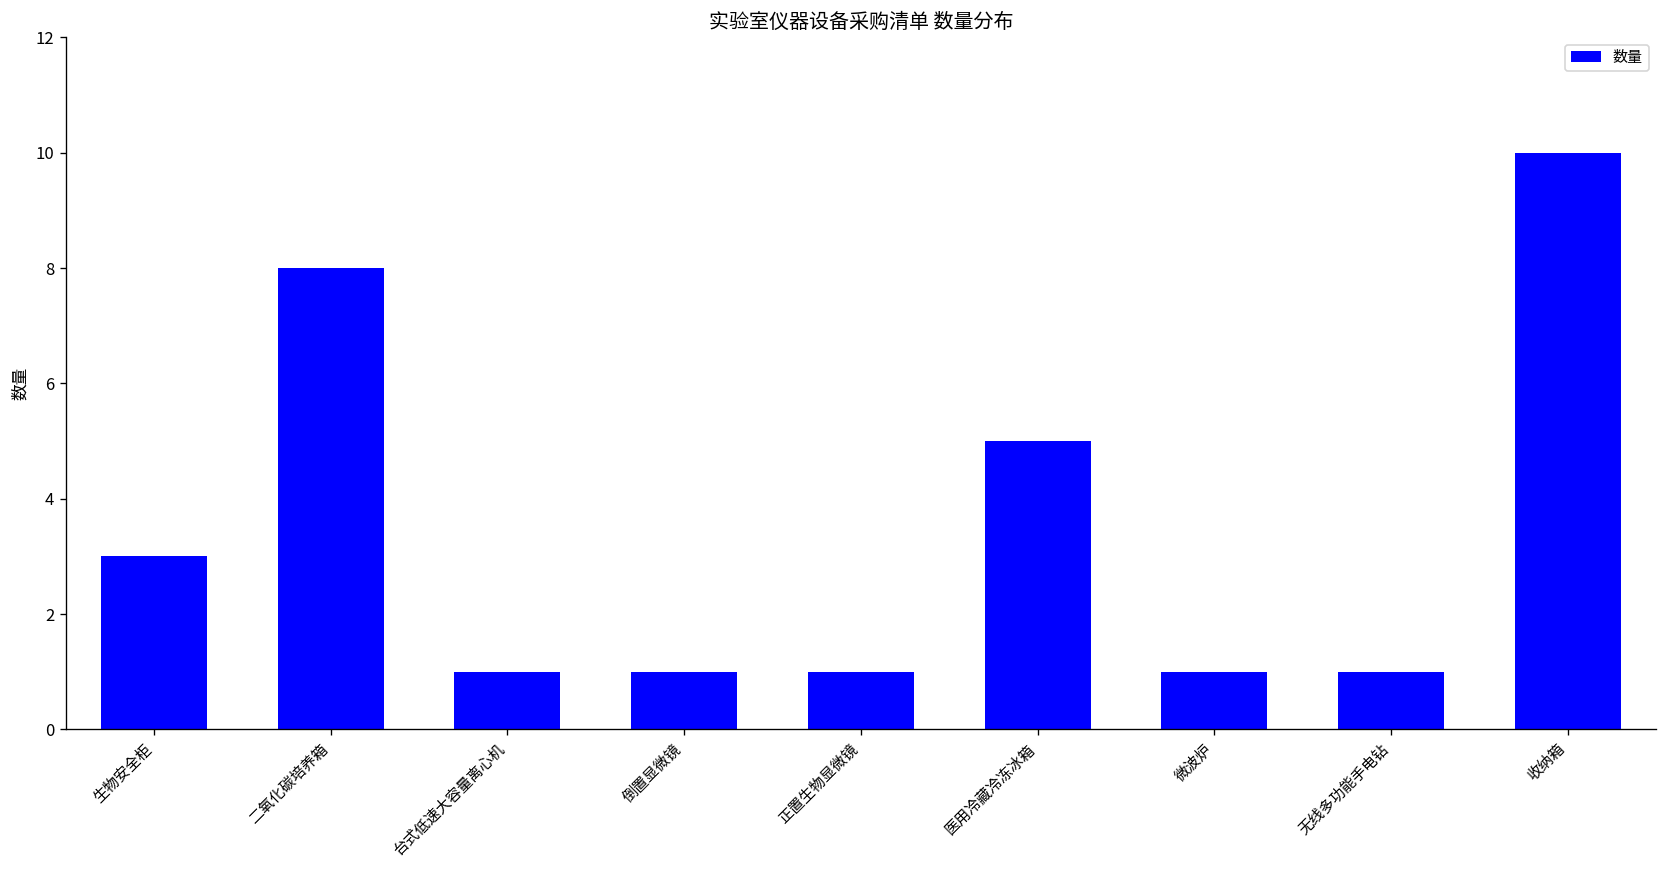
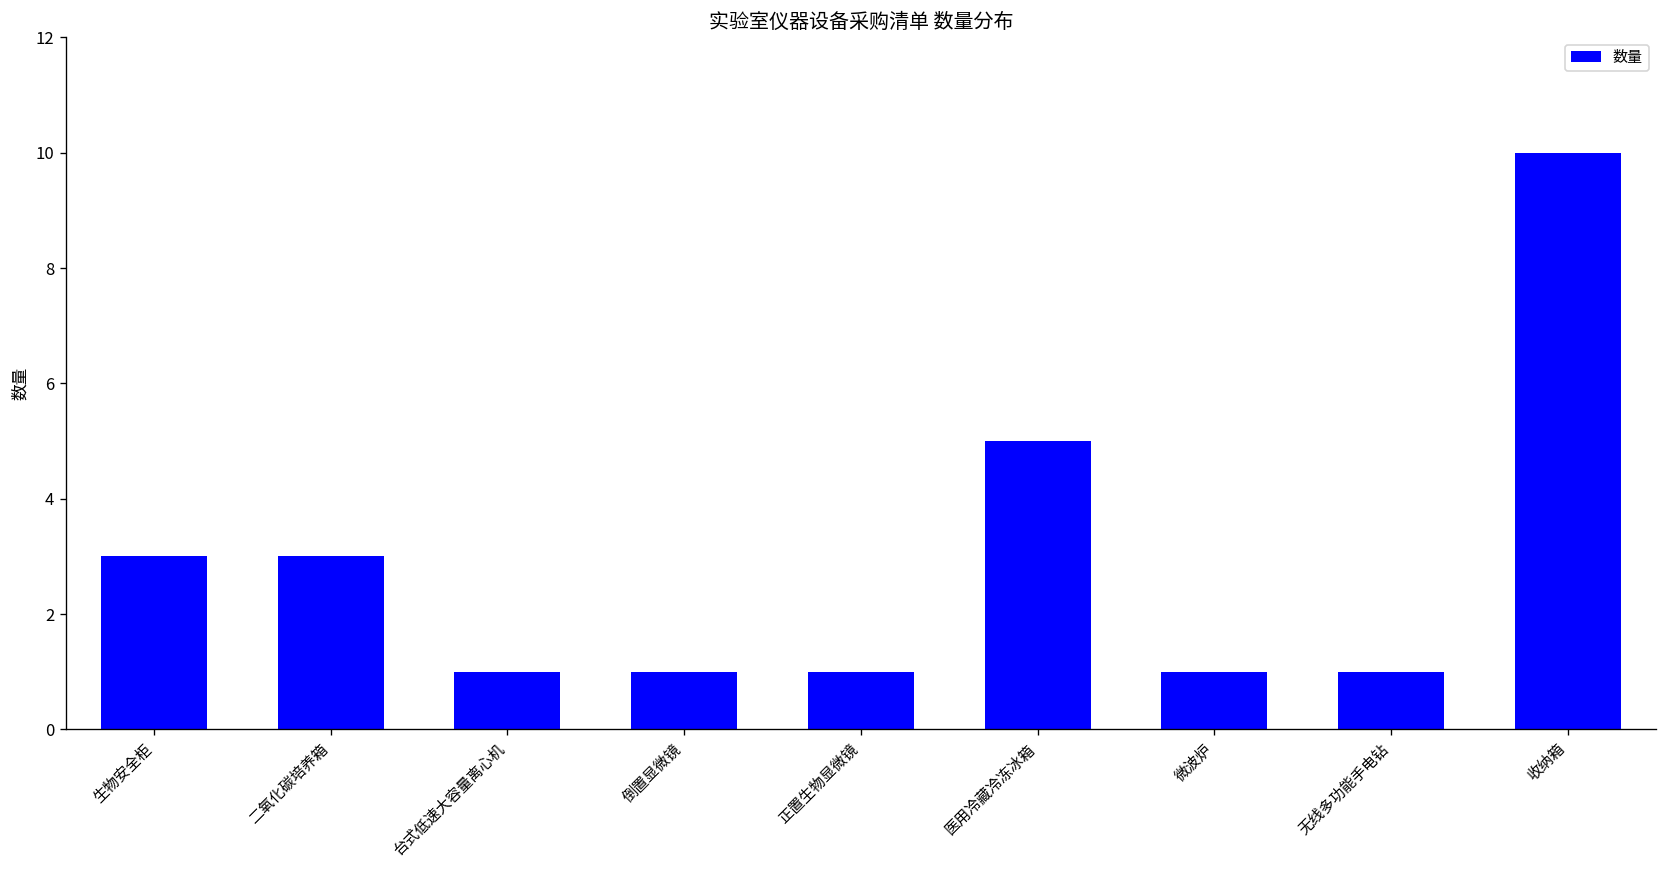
  {
    "生物安全柜": 3,
-   "二氧化碳培养箱": 8,
+   "二氧化碳培养箱": 3,
    "台式低速大容量离心机": 1,
    "倒置显微镜": 1,
    "正置生物显微镜": 1,
    "医用冷藏冷冻冰箱": 5,
    "微波炉": 1,
    "无线多功能手电钻": 1,
    "收纳箱": 10
  }
